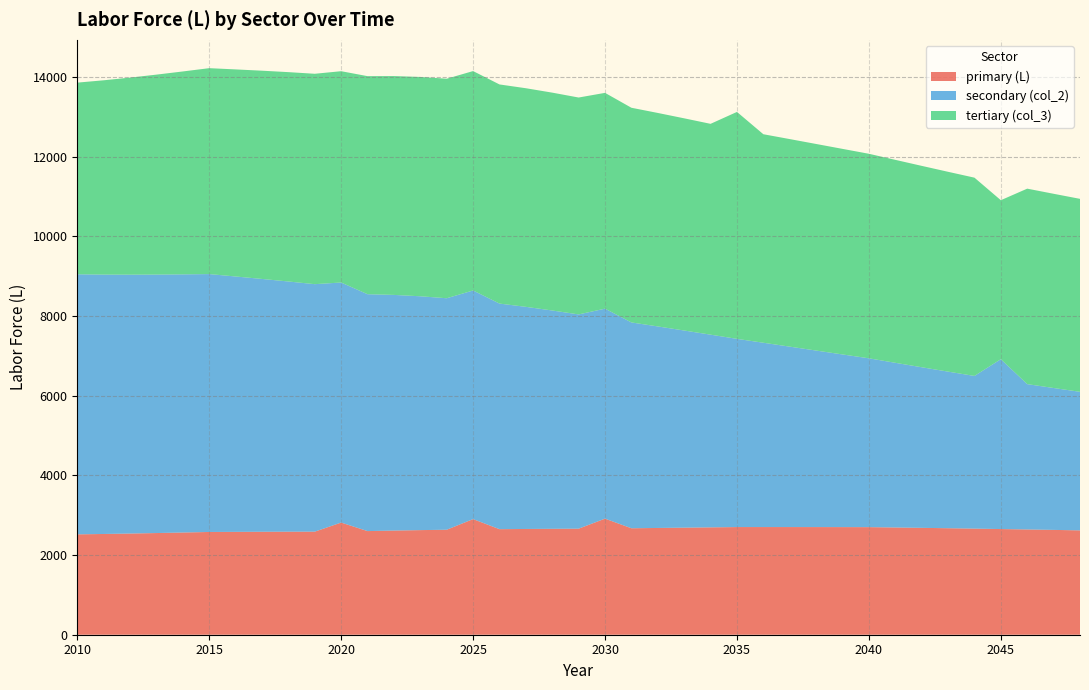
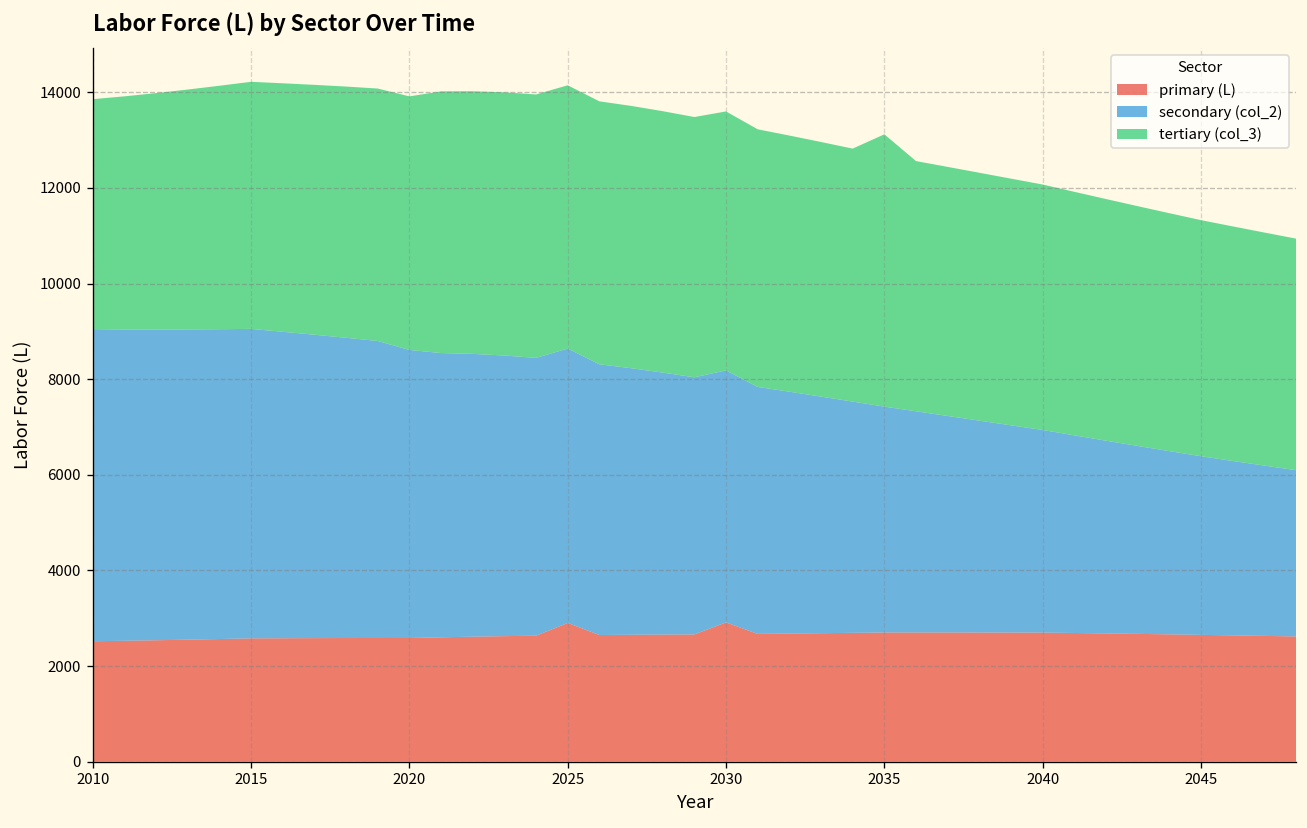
  {
    "primary (L)": {
      "2010": 2500,
      "2015": 2600,
-     "2020": 2800,
+     "2020": 2600,
      "2025": 2900,
      "2030": 2900,
      "2035": 2700,
      "2040": 2700,
      "2045": 2700
    },
    "secondary (col_2)": {
      "2010": 6500,
      "2015": 6500,
      "2020": 6000,
      "2025": 5700,
      "2030": 5300,
      "2035": 4700,
      "2040": 4200,
-     "2045": 4300
+     "2045": 3700
    },
    "tertiary (col_3)": {
      "2010": 4800,
      "2015": 5200,
      "2020": 5300,
      "2025": 5500,
      "2030": 5400,
      "2035": 5700,
      "2040": 5100,
-     "2045": 4000
+     "2045": 4900
    }
  }
